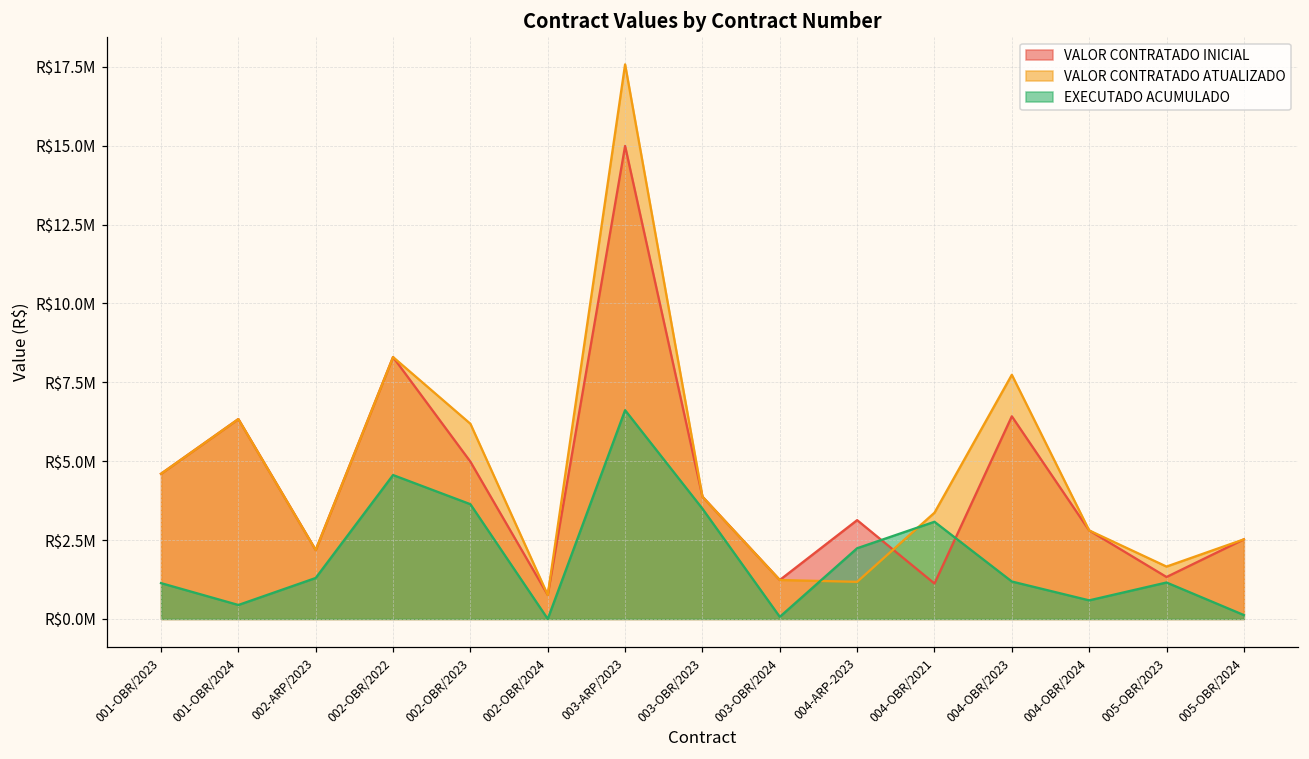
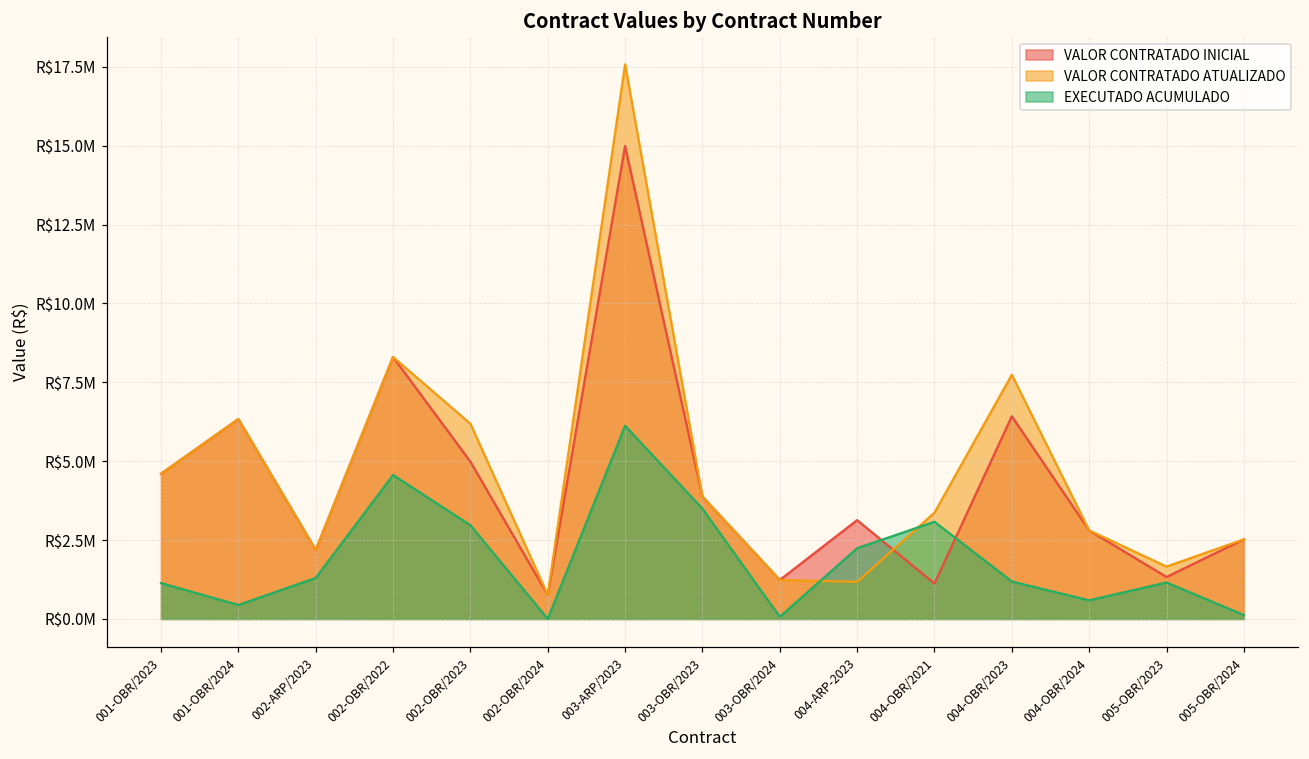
  {
    "VALOR CONTRATADO INICIAL": {
      "002-OBR/2023": "R$5000000",
      "003-ARP/2023": "R$15000000",
      "004-ARP-2023": "R$3100000",
      "004-OBR/2021": "R$1100000",
      "004-OBR/2023": "R$6400000",
      "005-OBR/2023": "R$1300000"
    },
    "VALOR CONTRATADO ATUALIZADO": {
      "002-OBR/2023": "R$6200000",
      "003-ARP/2023": "R$17600000",
      "004-ARP-2023": "R$1200000",
      "004-OBR/2021": "R$3400000",
      "004-OBR/2023": "R$7700000",
      "005-OBR/2023": "R$1700000"
    },
    "EXECUTADO ACUMULADO": {
      "001-OBR/2023": "R$1100000",
      "001-OBR/2024": "R$400000",
      "002-ARP/2023": "R$1300000",
      "002-OBR/2022": "R$4600000",
-     "002-OBR/2023": "R$3600000",
+     "002-OBR/2023": "R$3000000",
      "002-OBR/2024": "R$0",
-     "003-ARP/2023": "R$6600000",
+     "003-ARP/2023": "R$6100000",
      "003-OBR/2023": "R$3500000",
      "003-OBR/2024": "R$100000",
      "004-ARP-2023": "R$2200000",
      "004-OBR/2021": "R$3100000",
      "004-OBR/2023": "R$1200000",
      "004-OBR/2024": "R$600000",
      "005-OBR/2023": "R$1200000",
      "005-OBR/2024": "R$100000"
    }
  }
